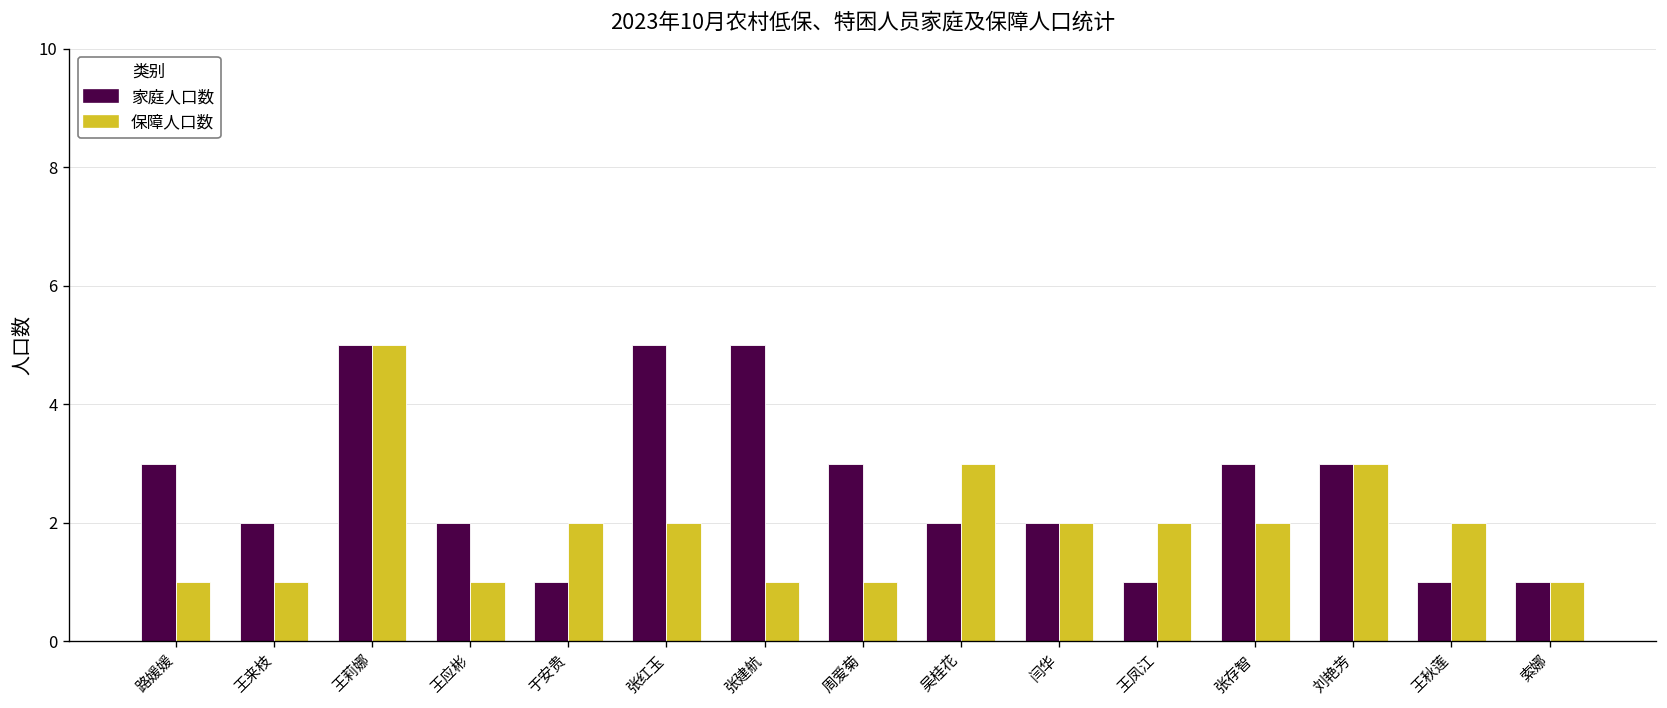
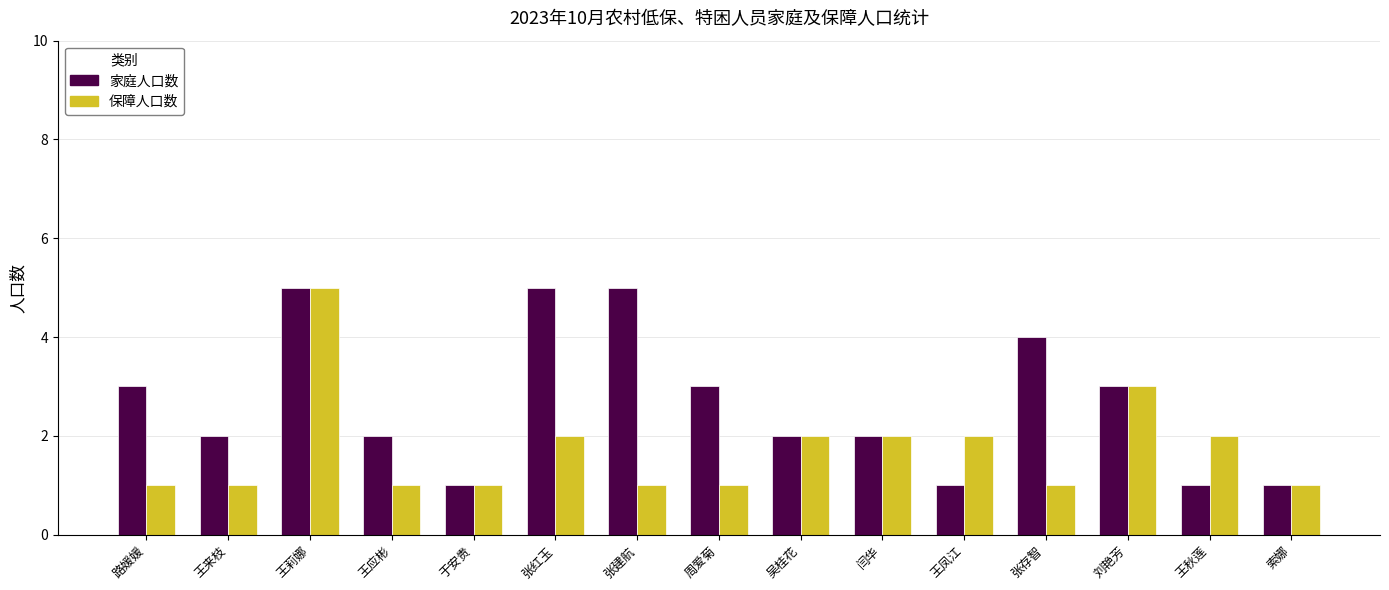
  {
    "家庭人口数": {
      "路媛媛": 3,
      "王来枝": 2,
      "王莉娜": 5,
      "王应彬": 2,
      "于安贵": 1,
      "张红玉": 5,
      "张建航": 5,
      "周爱菊": 3,
      "吴桂花": 2,
      "闫华": 2,
      "王凤江": 1,
-     "张存智": 3,
+     "张存智": 4,
      "刘艳芳": 3,
      "王秋莲": 1,
      "索娜": 1
    },
    "保障人口数": {
      "路媛媛": 1,
      "王来枝": 1,
      "王莉娜": 5,
      "王应彬": 1,
-     "于安贵": 2,
+     "于安贵": 1,
      "张红玉": 2,
      "张建航": 1,
      "周爱菊": 1,
-     "吴桂花": 3,
+     "吴桂花": 2,
      "闫华": 2,
      "王凤江": 2,
-     "张存智": 2,
+     "张存智": 1,
      "刘艳芳": 3,
      "王秋莲": 2,
      "索娜": 1
    }
  }
